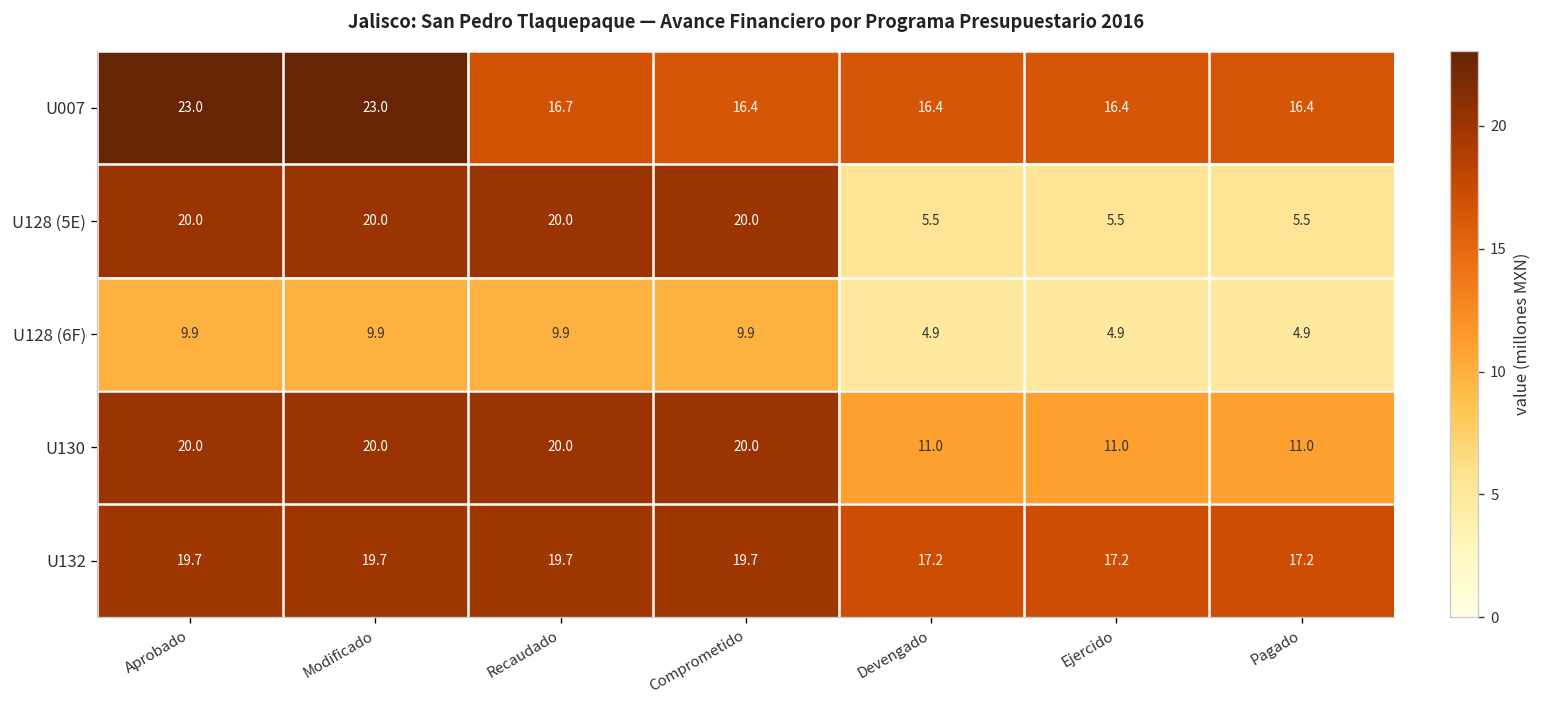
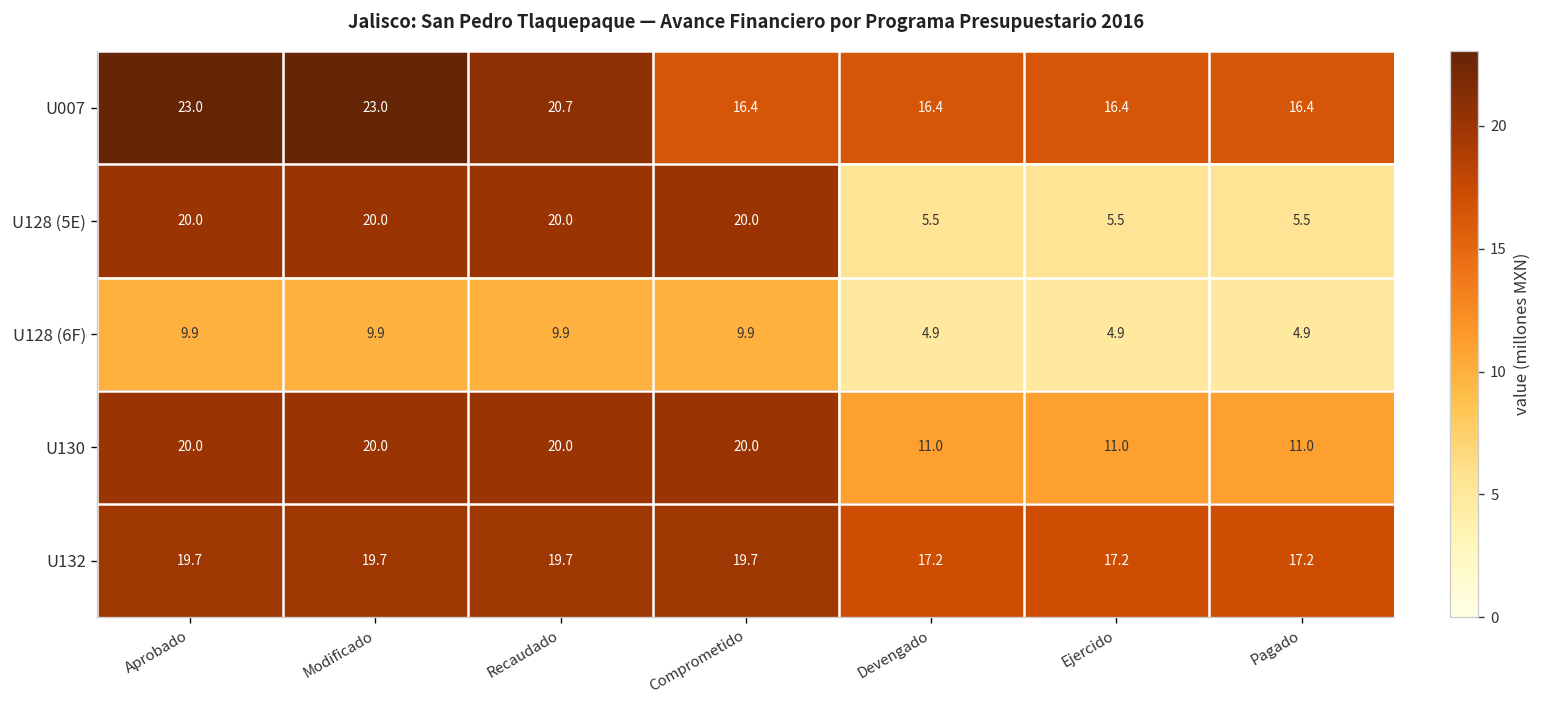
  {
    "U007": {
      "Aprobado": 23.0,
      "Modificado": 23.0,
-     "Recaudado": 16.7,
+     "Recaudado": 20.7,
      "Comprometido": 16.4,
      "Devengado": 16.4,
      "Ejercido": 16.4,
      "Pagado": 16.4
    },
    "U128 (5E)": {
      "Aprobado": 20.0,
      "Modificado": 20.0,
      "Recaudado": 20.0,
      "Comprometido": 20.0,
      "Devengado": 5.5,
      "Ejercido": 5.5,
      "Pagado": 5.5
    },
    "U128 (6F)": {
      "Aprobado": 9.9,
      "Modificado": 9.9,
      "Recaudado": 9.9,
      "Comprometido": 9.9,
      "Devengado": 4.9,
      "Ejercido": 4.9,
      "Pagado": 4.9
    },
    "U130": {
      "Aprobado": 20.0,
      "Modificado": 20.0,
      "Recaudado": 20.0,
      "Comprometido": 20.0,
      "Devengado": 11.0,
      "Ejercido": 11.0,
      "Pagado": 11.0
    },
    "U132": {
      "Aprobado": 19.7,
      "Modificado": 19.7,
      "Recaudado": 19.7,
      "Comprometido": 19.7,
      "Devengado": 17.2,
      "Ejercido": 17.2,
      "Pagado": 17.2
    }
  }
